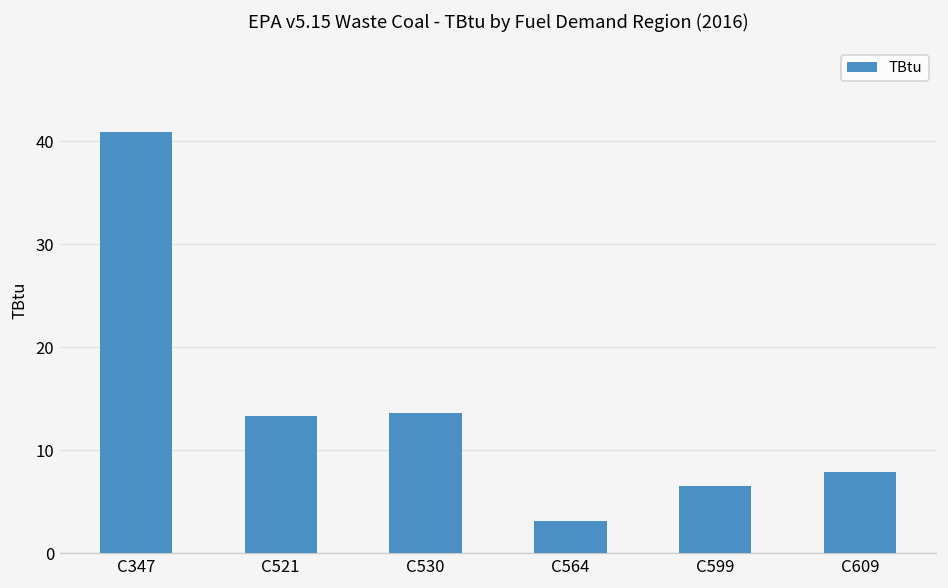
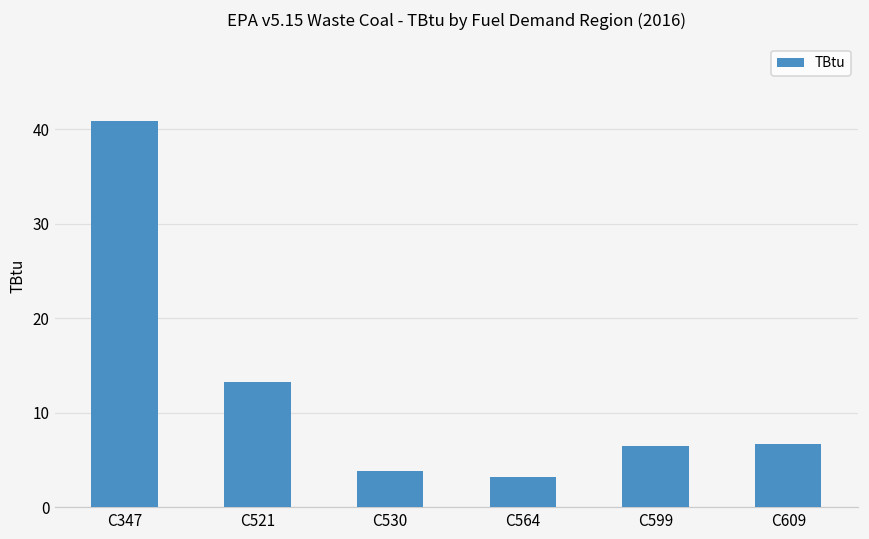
  {
    "C347": 41,
    "C521": 13,
-   "C530": 14,
+   "C530": 4,
    "C564": 3,
    "C599": 7,
-   "C609": 8
+   "C609": 7
  }
